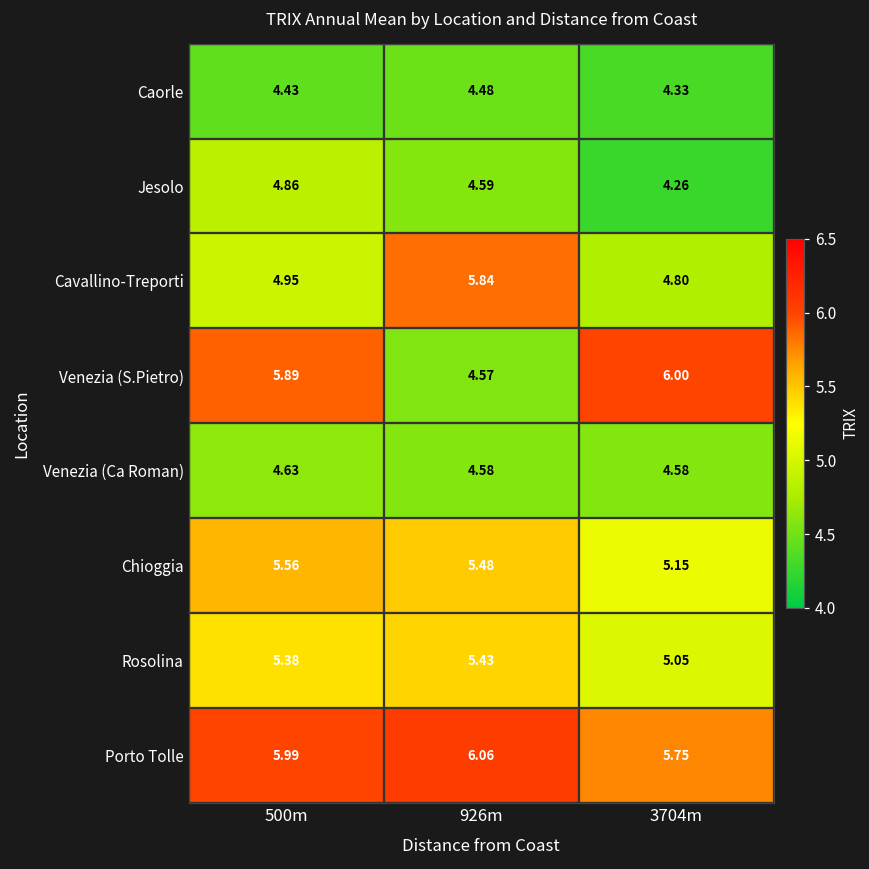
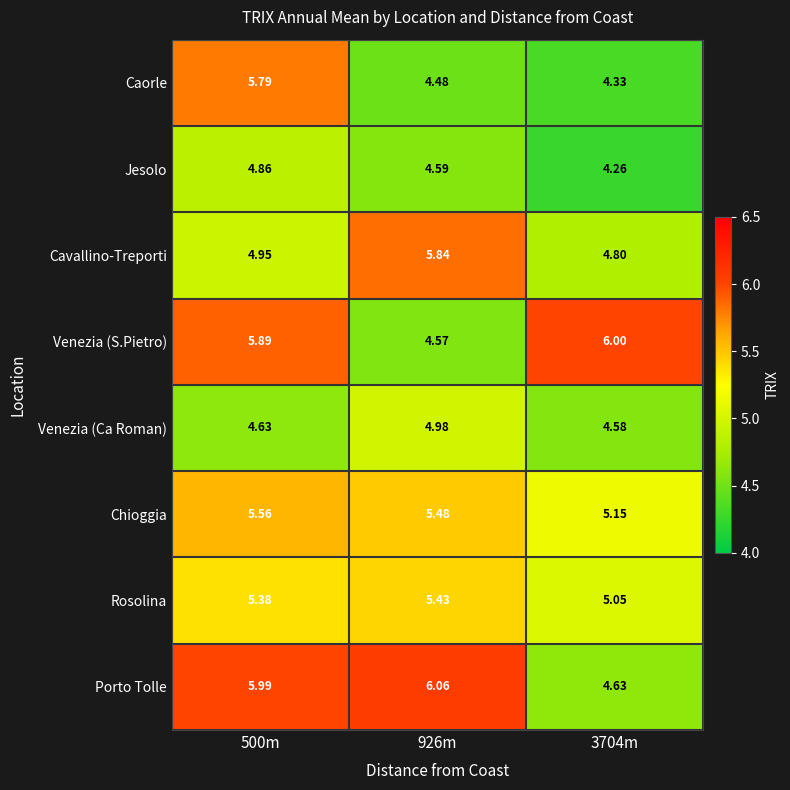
  {
    "Caorle": {
-     "500m": 4.43,
+     "500m": 5.79,
      "926m": 4.48,
      "3704m": 4.33
    },
    "Jesolo": {
      "500m": 4.86,
      "926m": 4.59,
      "3704m": 4.26
    },
    "Cavallino-Treporti": {
      "500m": 4.95,
      "926m": 5.84,
      "3704m": 4.80
    },
    "Venezia (S.Pietro)": {
      "500m": 5.89,
      "926m": 4.57,
      "3704m": 6.00
    },
    "Venezia (Ca Roman)": {
      "500m": 4.63,
-     "926m": 4.58,
+     "926m": 4.98,
      "3704m": 4.58
    },
    "Chioggia": {
      "500m": 5.56,
      "926m": 5.48,
      "3704m": 5.15
    },
    "Rosolina": {
      "500m": 5.38,
      "926m": 5.43,
      "3704m": 5.05
    },
    "Porto Tolle": {
      "500m": 5.99,
      "926m": 6.06,
-     "3704m": 5.75
+     "3704m": 4.63
    }
  }
